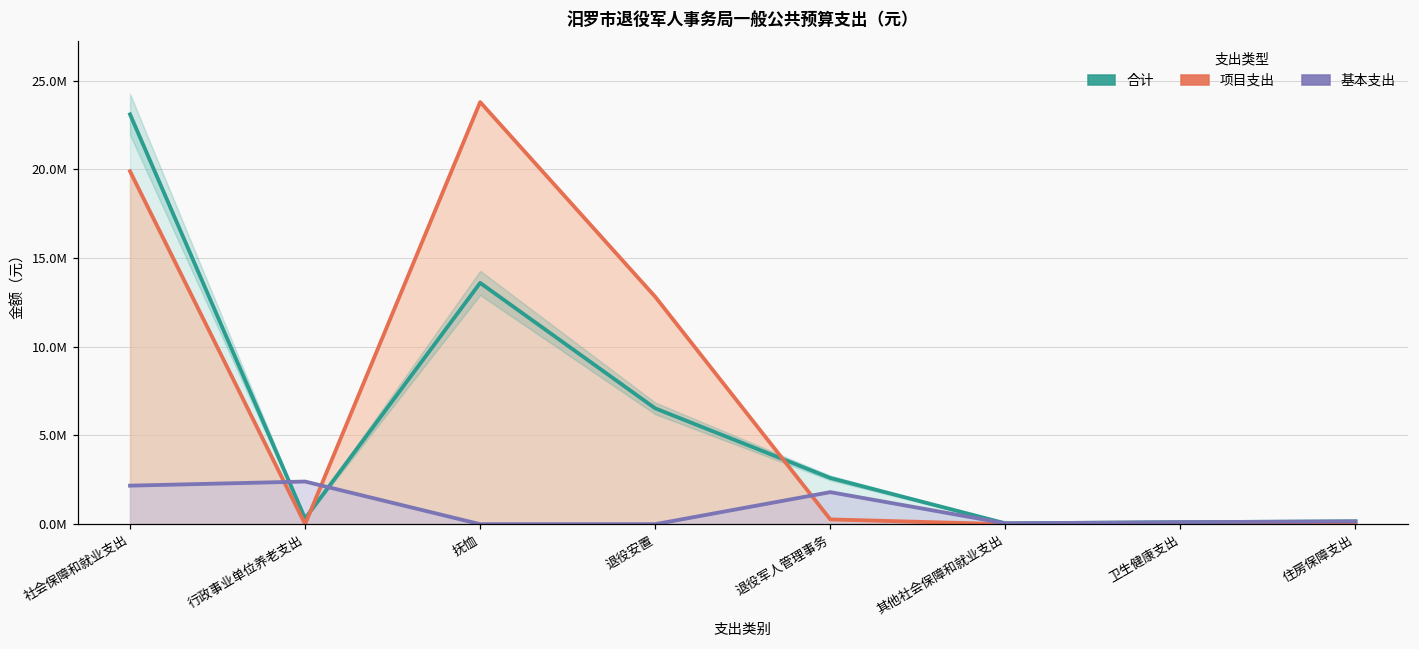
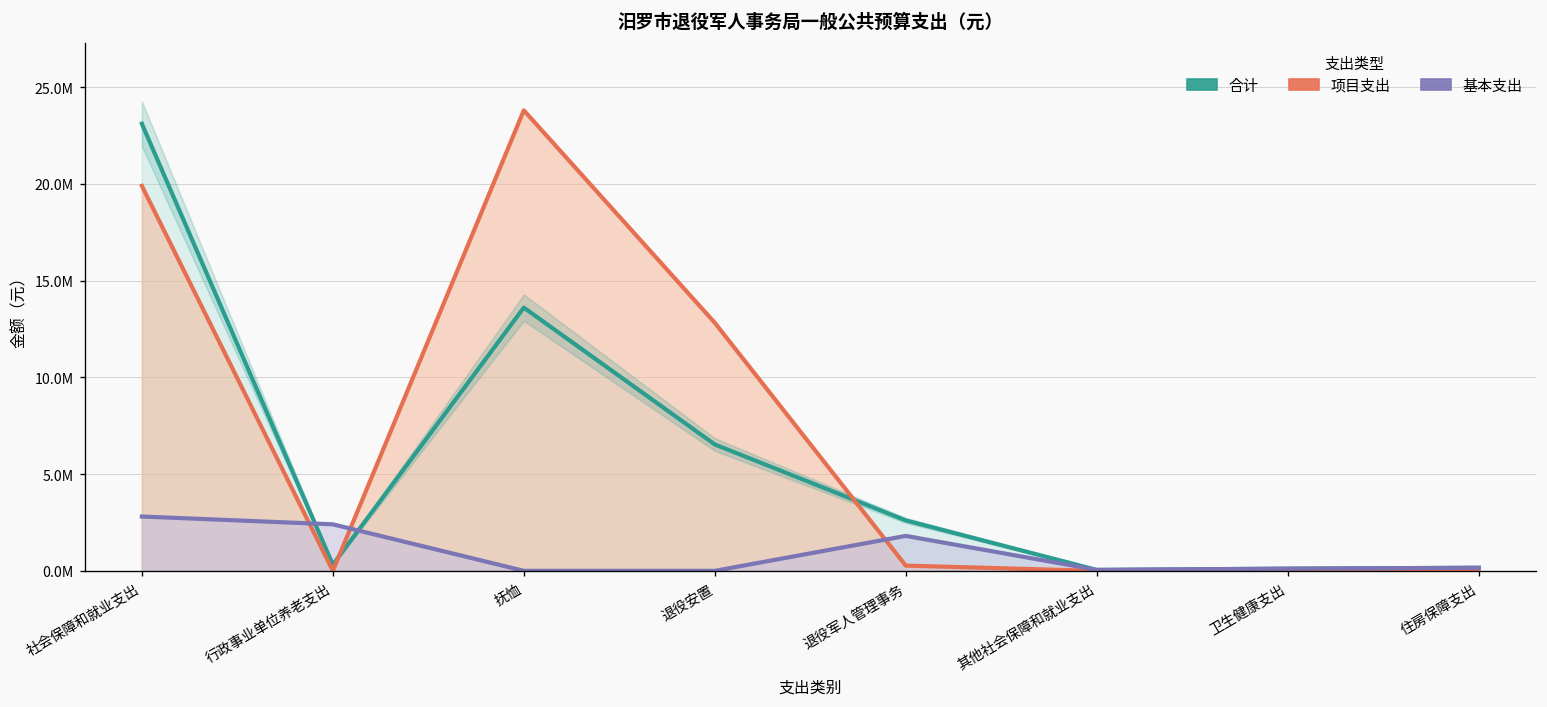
  {
    "项目支出": {
      "社会保障和就业支出": 19900000,
      "行政事业单位养老支出": 0,
      "抚恤": 23800000,
      "退役安置": 12800000,
      "退役军人管理事务": 300000
    },
    "基本支出": {
-     "社会保障和就业支出": 2200000,
+     "社会保障和就业支出": 2800000,
      "行政事业单位养老支出": 2400000,
      "抚恤": 0,
      "退役安置": 0,
      "退役军人管理事务": 1800000
    }
  }
